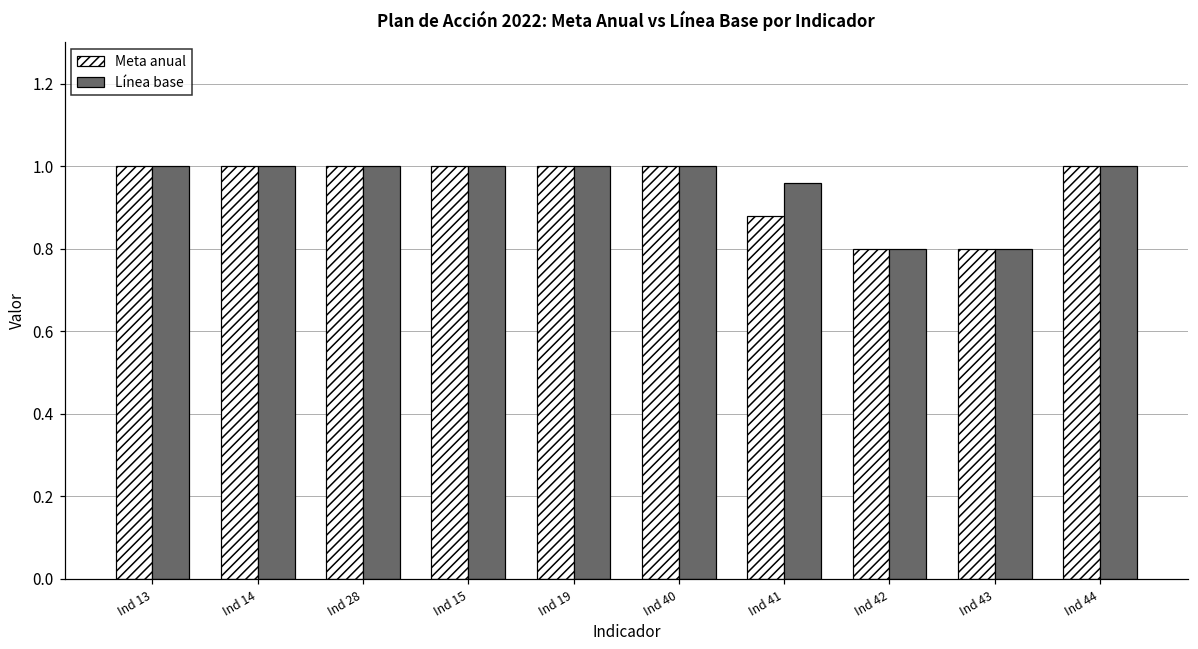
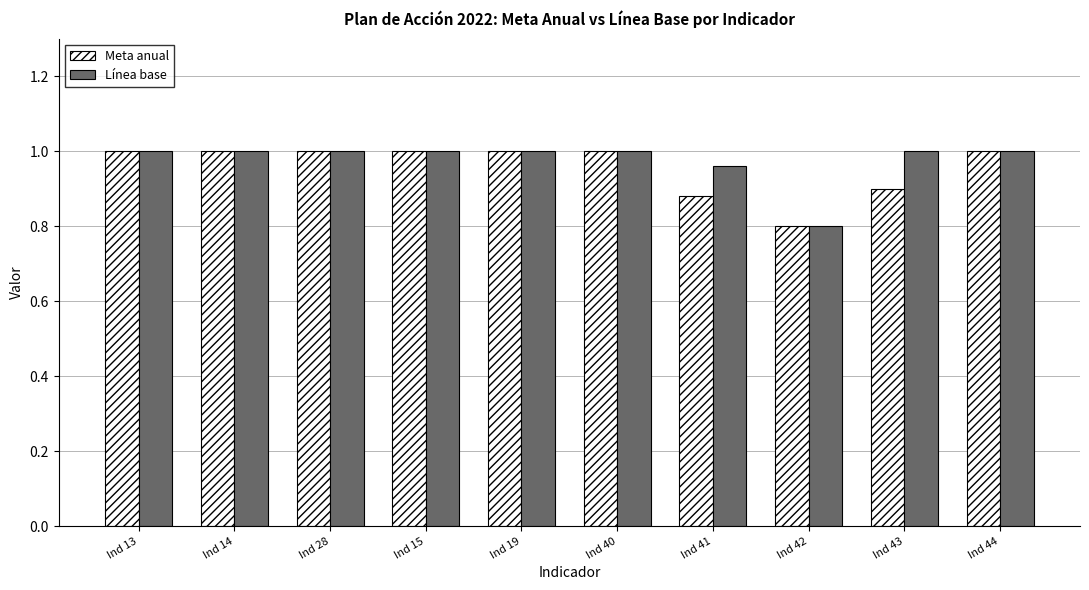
  {
    "Meta anual": {
      "Ind 13": 1.0,
      "Ind 14": 1.0,
      "Ind 28": 1.0,
      "Ind 15": 1.0,
      "Ind 19": 1.0,
      "Ind 40": 1.0,
      "Ind 41": 0.88,
      "Ind 42": 0.8,
-     "Ind 43": 0.8,
+     "Ind 43": 0.9,
      "Ind 44": 1.0
    },
    "Línea base": {
      "Ind 13": 1.0,
      "Ind 14": 1.0,
      "Ind 28": 1.0,
      "Ind 15": 1.0,
      "Ind 19": 1.0,
      "Ind 40": 1.0,
      "Ind 41": 0.96,
      "Ind 42": 0.8,
-     "Ind 43": 0.8,
+     "Ind 43": 1.0,
      "Ind 44": 1.0
    }
  }
